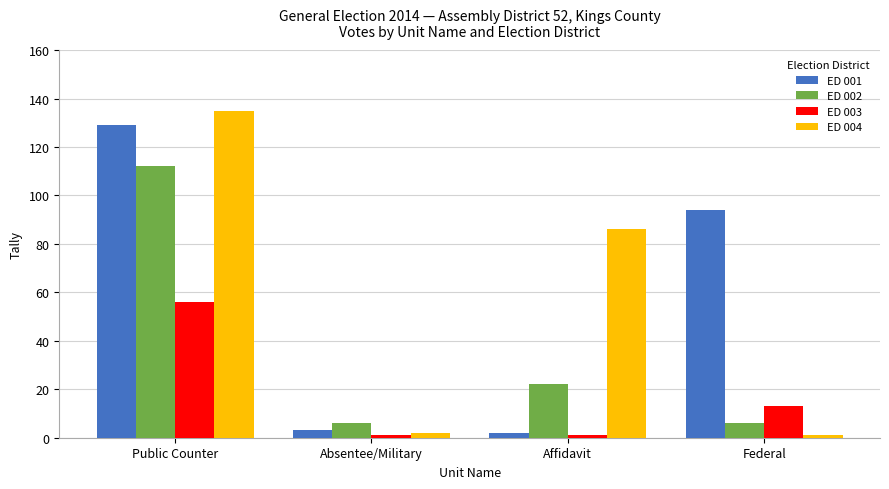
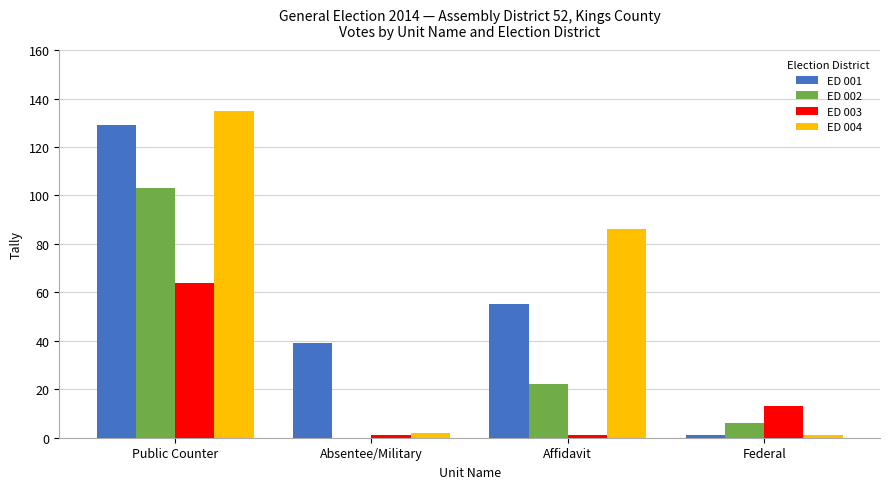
  {
    "ED 001": {
      "Public Counter": 129,
-     "Absentee/Military": 3,
-     "Affidavit": 2,
-     "Federal": 94
+     "Absentee/Military": 39,
+     "Affidavit": 55,
+     "Federal": 1
    },
    "ED 002": {
-     "Public Counter": 112,
-     "Absentee/Military": 6,
+     "Public Counter": 103,
+     "Absentee/Military": 0,
      "Affidavit": 22,
      "Federal": 6
    },
    "ED 003": {
-     "Public Counter": 56,
+     "Public Counter": 64,
      "Federal": 13
    },
    "ED 004": {
      "Public Counter": 135,
      "Absentee/Military": 2,
      "Affidavit": 86
    }
  }
